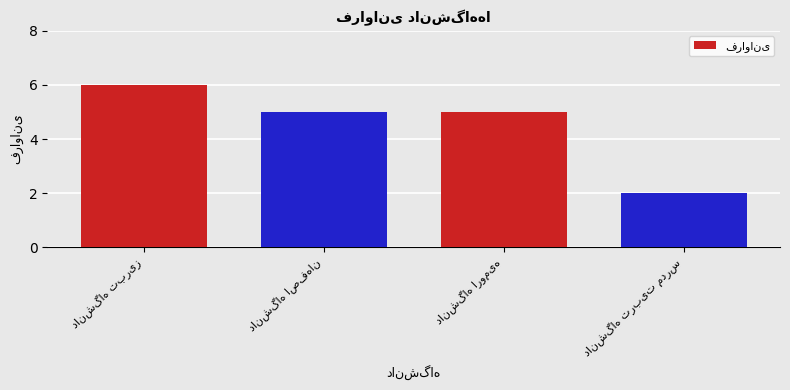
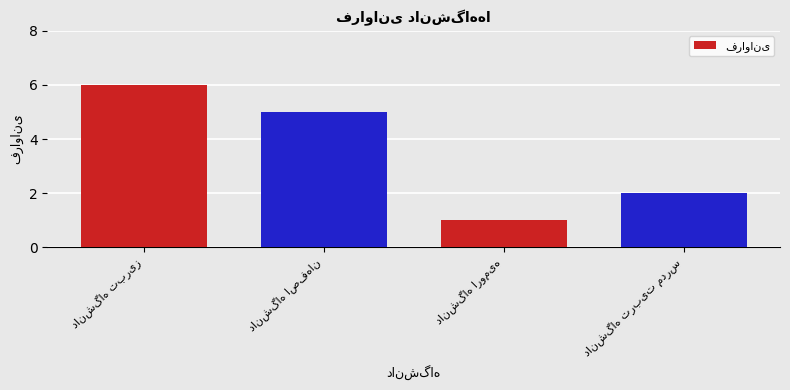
  {
    "دانشگاه تبریز": 6,
    "دانشگاه اصفهان": 5,
-   "دانشگاه ارومیه": 5,
+   "دانشگاه ارومیه": 1,
    "دانشگاه تربیت مدرس": 2
  }
